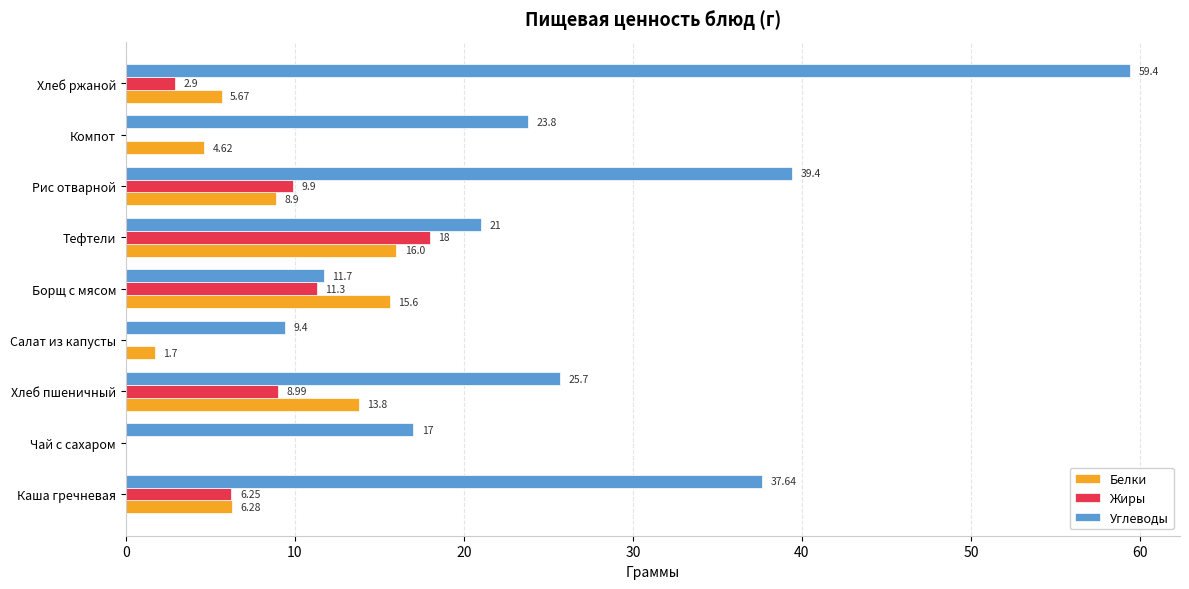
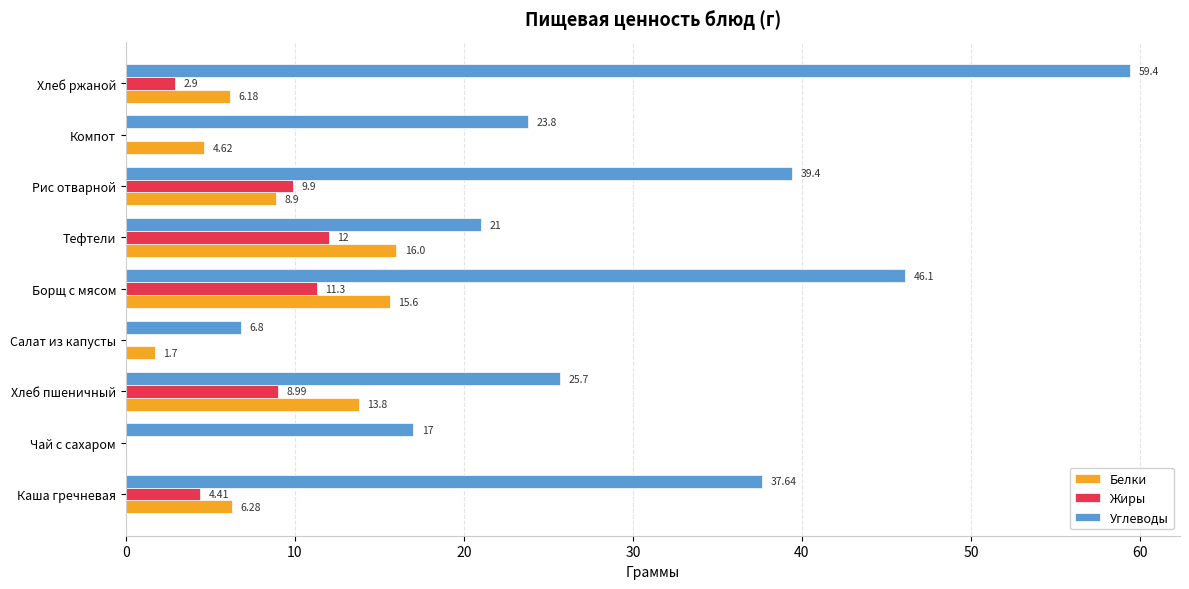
  {
    "Белки": {
-     "Хлеб ржаной": 5.67,
+     "Хлеб ржаной": 6.18,
      "Компот": 4.62,
      "Рис отварной": 8.9,
      "Тефтели": 16.0,
      "Борщ с мясом": 15.6,
      "Салат из капусты": 1.7,
      "Хлеб пшеничный": 13.8,
      "Каша гречневая": 6.28
    },
    "Жиры": {
      "Хлеб ржаной": 2.9,
      "Рис отварной": 9.9,
-     "Тефтели": 18,
+     "Тефтели": 12,
      "Борщ с мясом": 11.3,
      "Хлеб пшеничный": 8.99,
-     "Каша гречневая": 6.25
+     "Каша гречневая": 4.41
    },
    "Углеводы": {
      "Хлеб ржаной": 59.4,
      "Компот": 23.8,
      "Рис отварной": 39.4,
      "Тефтели": 21,
-     "Борщ с мясом": 11.7,
-     "Салат из капусты": 9.4,
+     "Борщ с мясом": 46.1,
+     "Салат из капусты": 6.8,
      "Хлеб пшеничный": 25.7,
      "Чай с сахаром": 17,
      "Каша гречневая": 37.64
    }
  }
